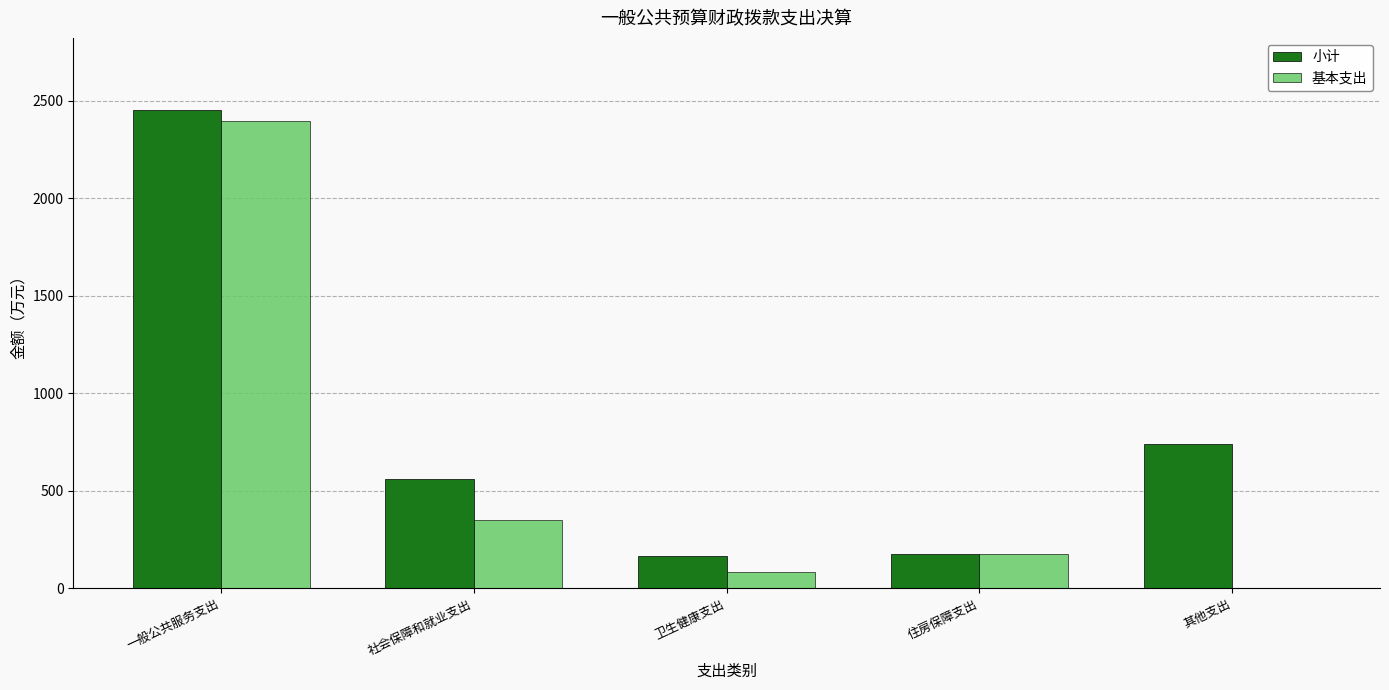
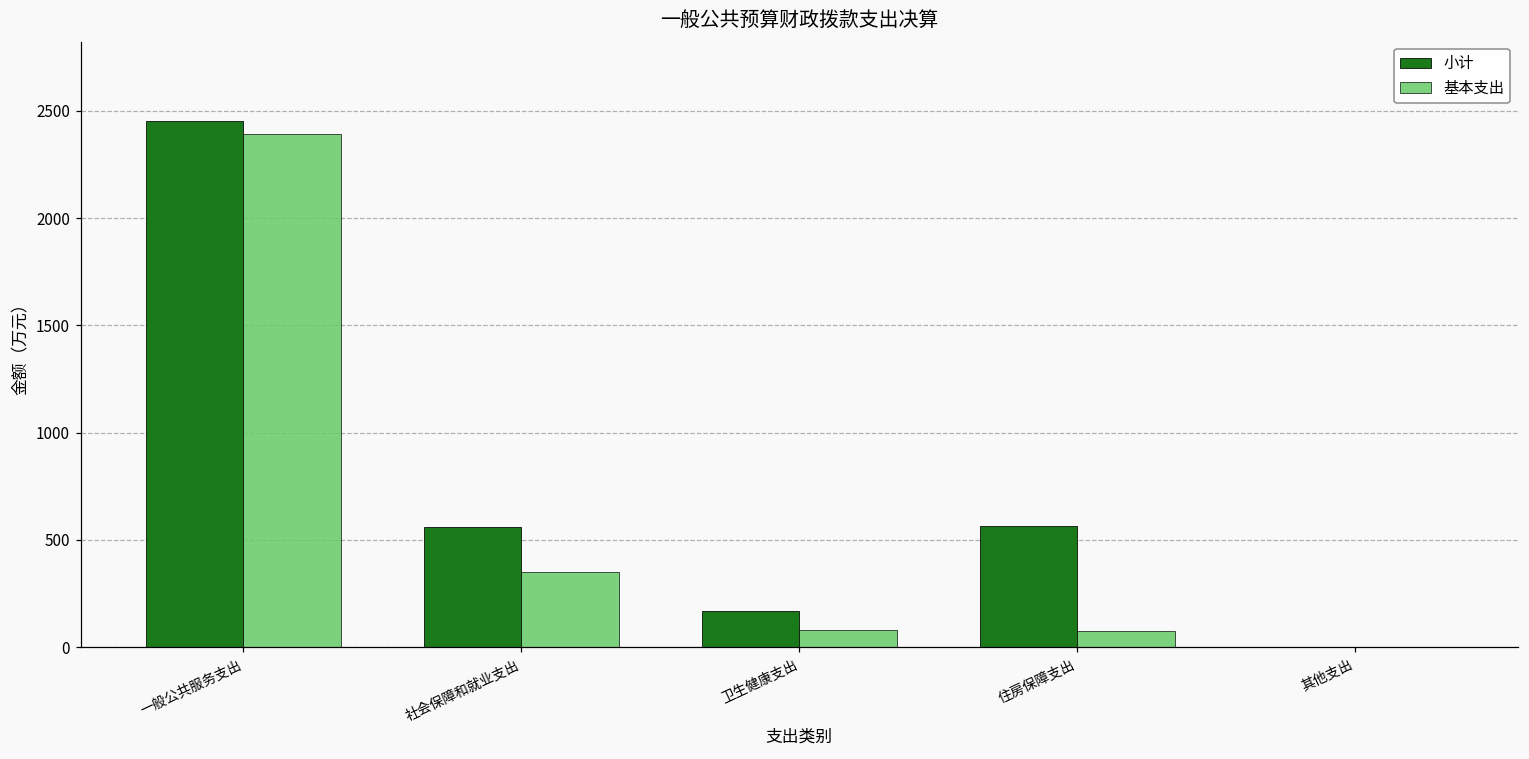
  {
    "小计": {
      "一般公共服务支出": 2450,
      "社会保障和就业支出": 560,
      "卫生健康支出": 170,
-     "住房保障支出": 180,
-     "其他支出": 740
+     "住房保障支出": 560,
+     "其他支出": 0
    },
    "基本支出": {
      "一般公共服务支出": 2390,
      "社会保障和就业支出": 350,
      "卫生健康支出": 80,
-     "住房保障支出": 180
+     "住房保障支出": 80
    }
  }
